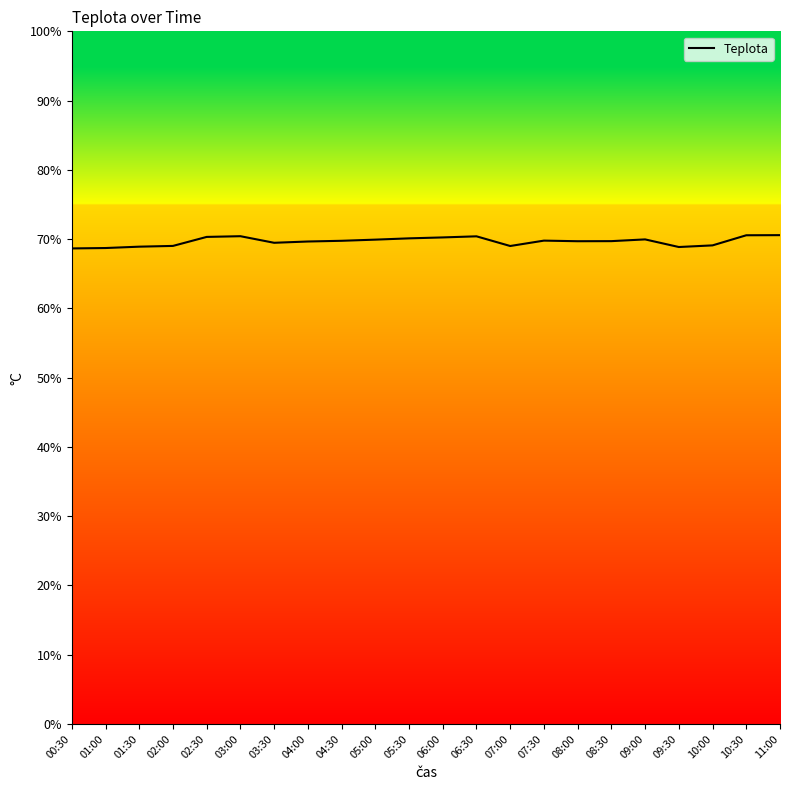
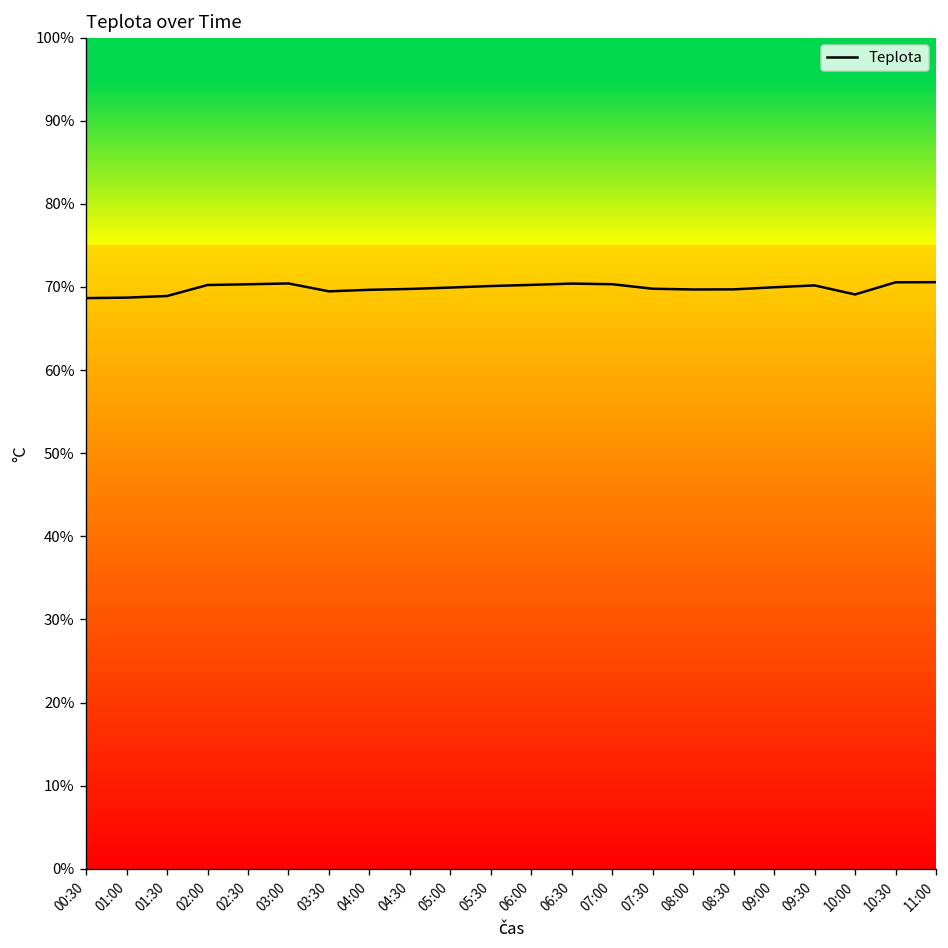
  {
    "00:30": "69%",
    "01:00": "69%",
    "01:30": "69%",
-   "02:00": "69%",
+   "02:00": "70%",
    "02:30": "70%",
    "03:00": "70%",
    "03:30": "69%",
    "04:00": "70%",
    "04:30": "70%",
    "05:00": "70%",
    "05:30": "70%",
    "06:00": "70%",
    "06:30": "70%",
-   "07:00": "69%",
+   "07:00": "70%",
    "07:30": "70%",
    "08:00": "70%",
    "08:30": "70%",
    "09:00": "70%",
-   "09:30": "69%",
+   "09:30": "70%",
    "10:00": "69%",
    "10:30": "71%",
    "11:00": "71%"
  }
